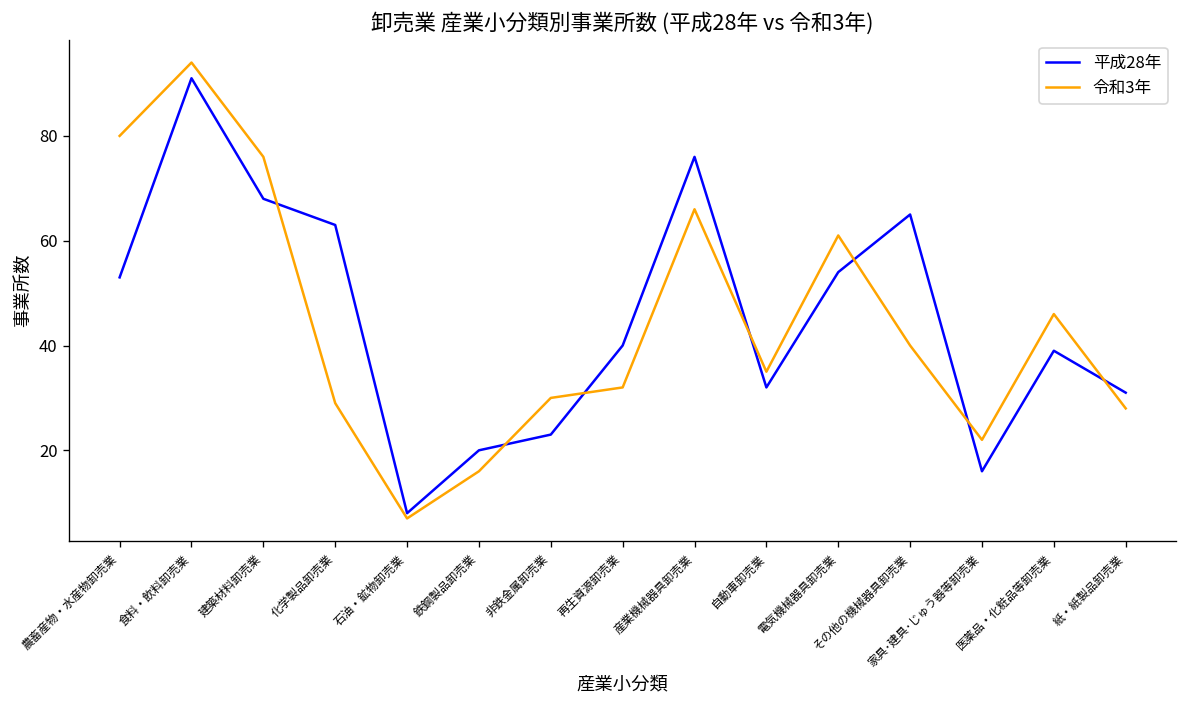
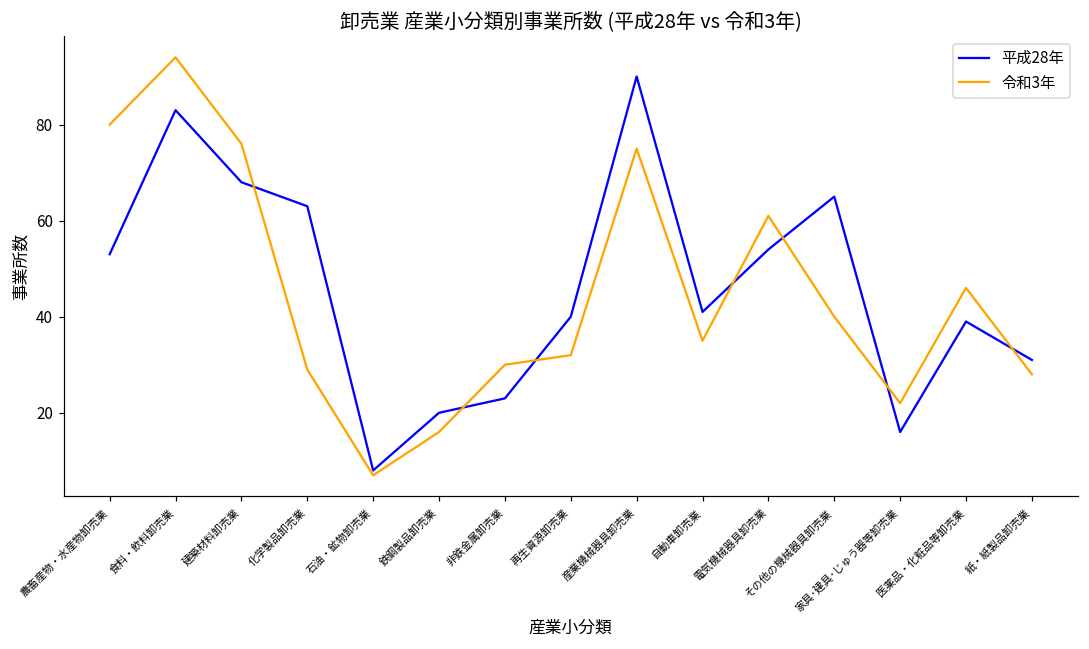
  {
    "平成28年": {
      "農畜産物・水産物卸売業": 53,
-     "食料・飲料卸売業": 91,
+     "食料・飲料卸売業": 83,
      "建築材料卸売業": 68,
      "化学製品卸売業": 63,
      "石油・鉱物卸売業": 8,
      "鉄鋼製品卸売業": 20,
      "非鉄金属卸売業": 23,
      "再生資源卸売業": 40,
-     "産業機械器具卸売業": 76,
-     "自動車卸売業": 32,
+     "産業機械器具卸売業": 90,
+     "自動車卸売業": 41,
      "電気機械器具卸売業": 54,
      "その他の機械器具卸売業": 65,
      "家具･建具･じゅう器等卸売業": 16,
      "医薬品・化粧品等卸売業": 39,
      "紙・紙製品卸売業": 31
    },
    "令和3年": {
      "農畜産物・水産物卸売業": 80,
      "食料・飲料卸売業": 94,
      "建築材料卸売業": 76,
      "化学製品卸売業": 29,
      "石油・鉱物卸売業": 7,
      "鉄鋼製品卸売業": 16,
      "非鉄金属卸売業": 30,
      "再生資源卸売業": 32,
-     "産業機械器具卸売業": 66,
+     "産業機械器具卸売業": 75,
      "自動車卸売業": 35,
      "電気機械器具卸売業": 61,
      "その他の機械器具卸売業": 40,
      "家具･建具･じゅう器等卸売業": 22,
      "医薬品・化粧品等卸売業": 46,
      "紙・紙製品卸売業": 28
    }
  }
